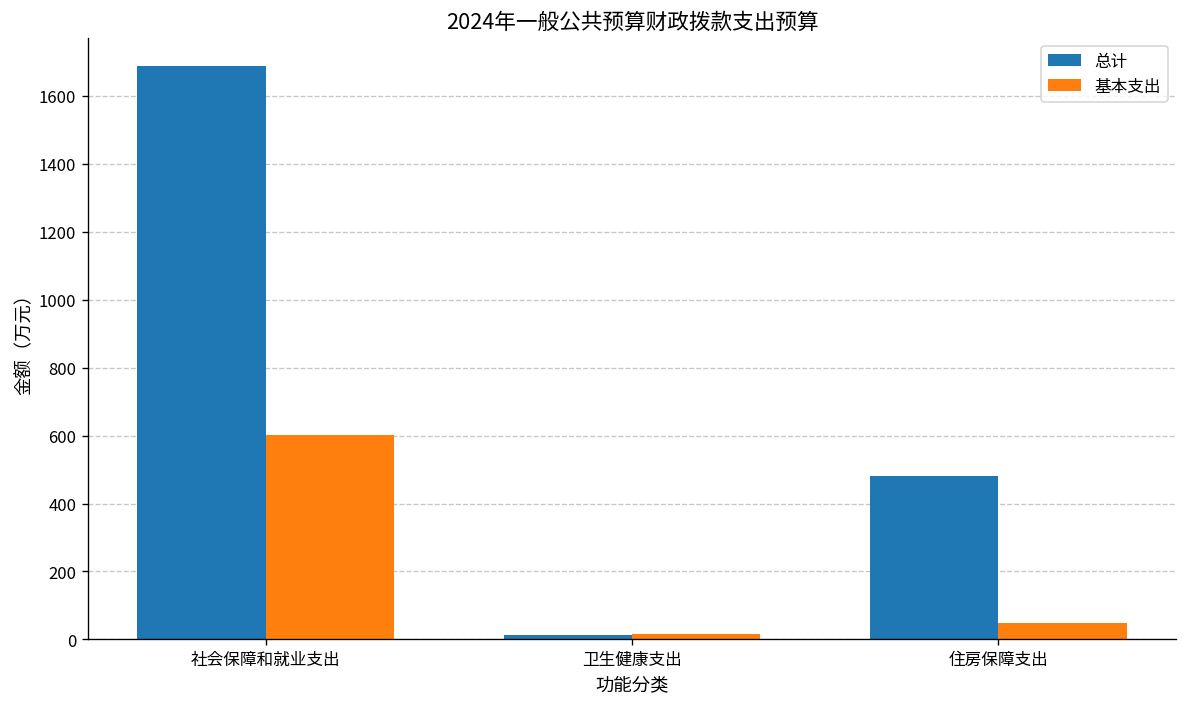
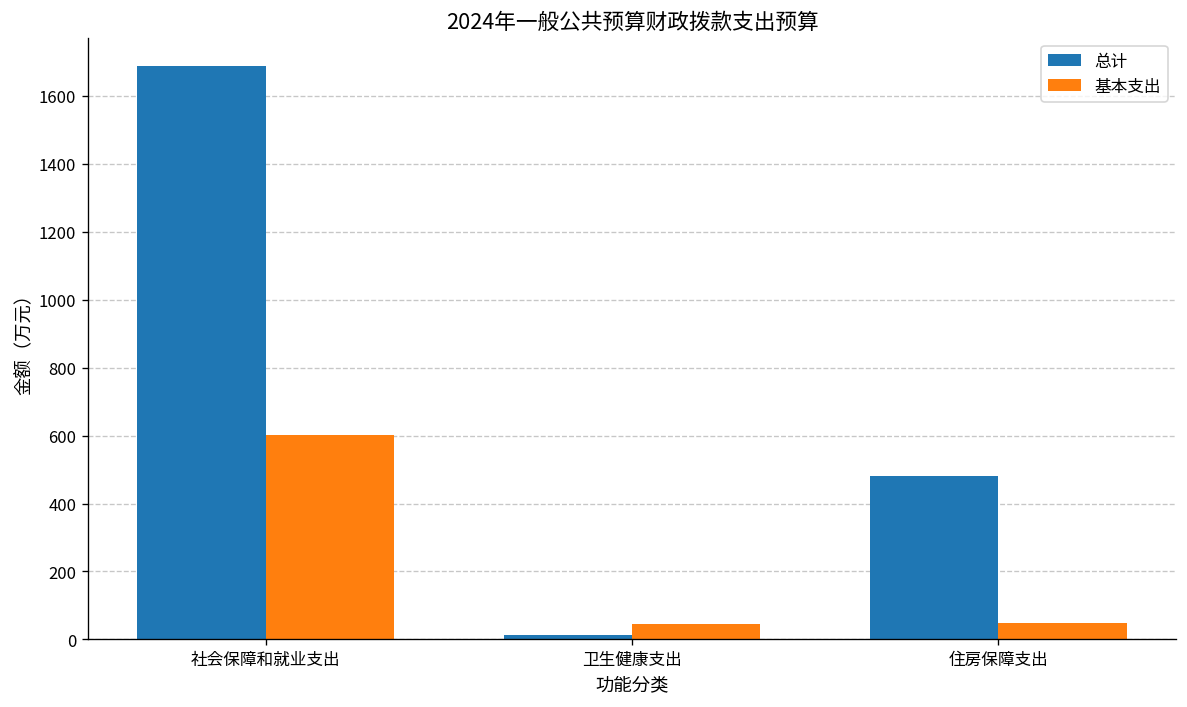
  {
    "总计": {
      "社会保障和就业支出": 1690,
      "卫生健康支出": 10,
      "住房保障支出": 480
    },
    "基本支出": {
      "社会保障和就业支出": 600,
-     "卫生健康支出": 20,
+     "卫生健康支出": 50,
      "住房保障支出": 50
    }
  }
